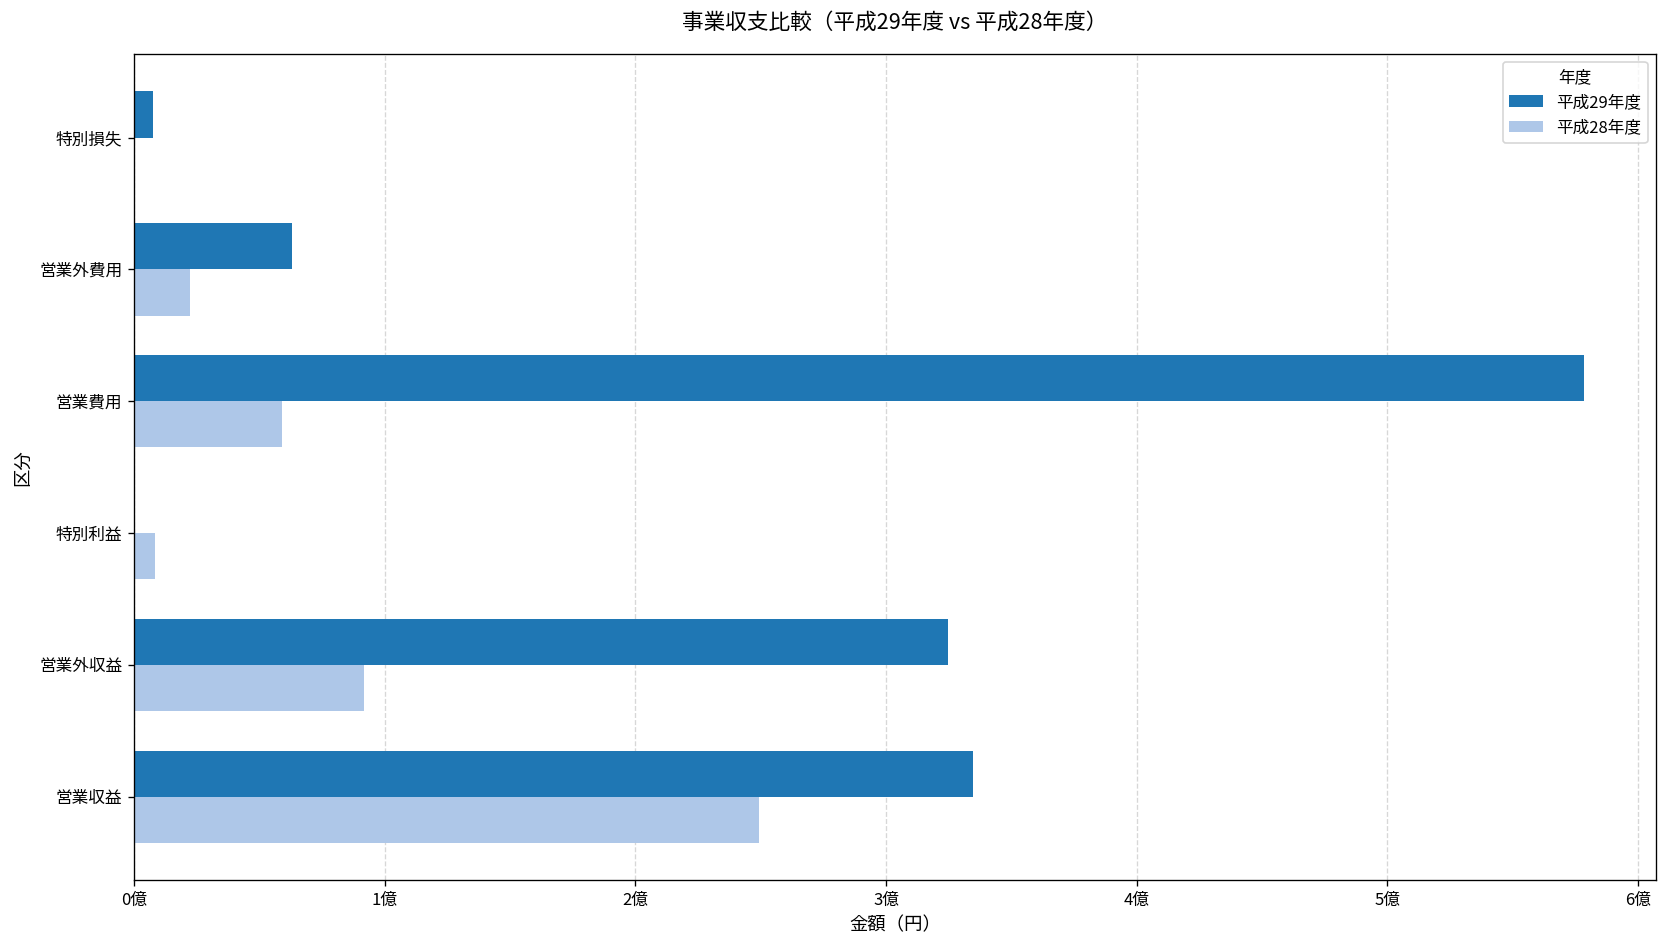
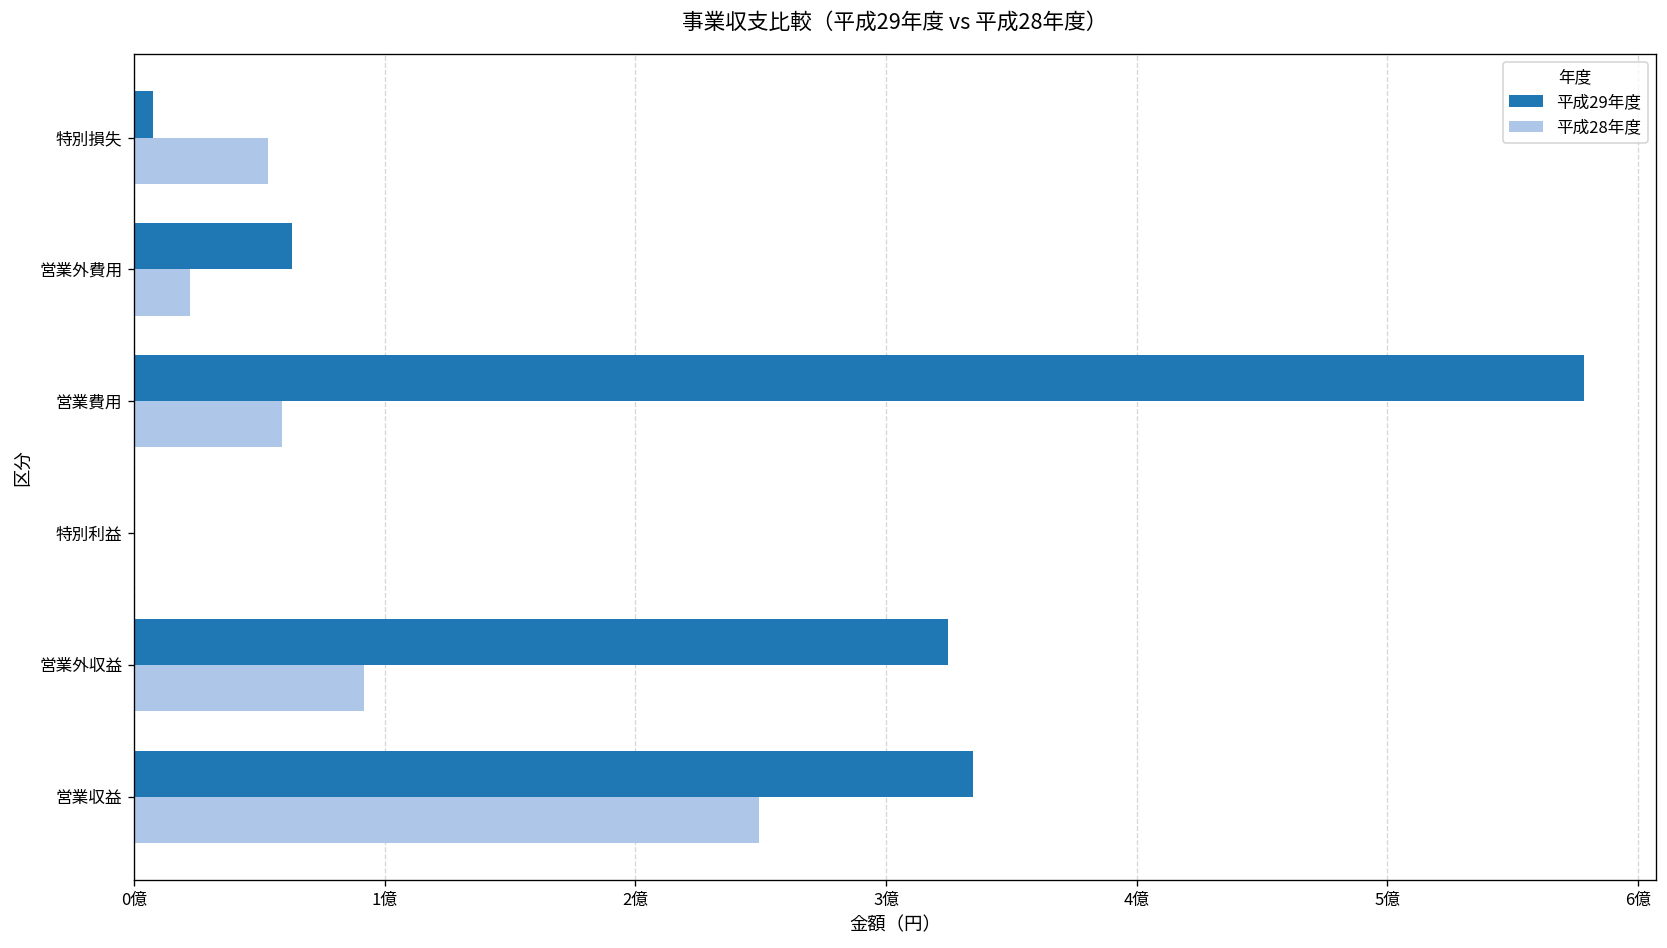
  {
    "平成29年度": {
      "特別損失": "0.08億",
      "営業外費用": "0.63億",
      "営業費用": "5.78億",
      "特別利益": "0.00億",
      "営業外収益": "3.25億",
      "営業収益": "3.35億"
    },
    "平成28年度": {
-     "特別損失": "0.00億",
+     "特別損失": "0.54億",
      "営業外費用": "0.22億",
      "営業費用": "0.59億",
-     "特別利益": "0.08億",
+     "特別利益": "0.00億",
      "営業外収益": "0.92億",
      "営業収益": "2.49億"
    }
  }
